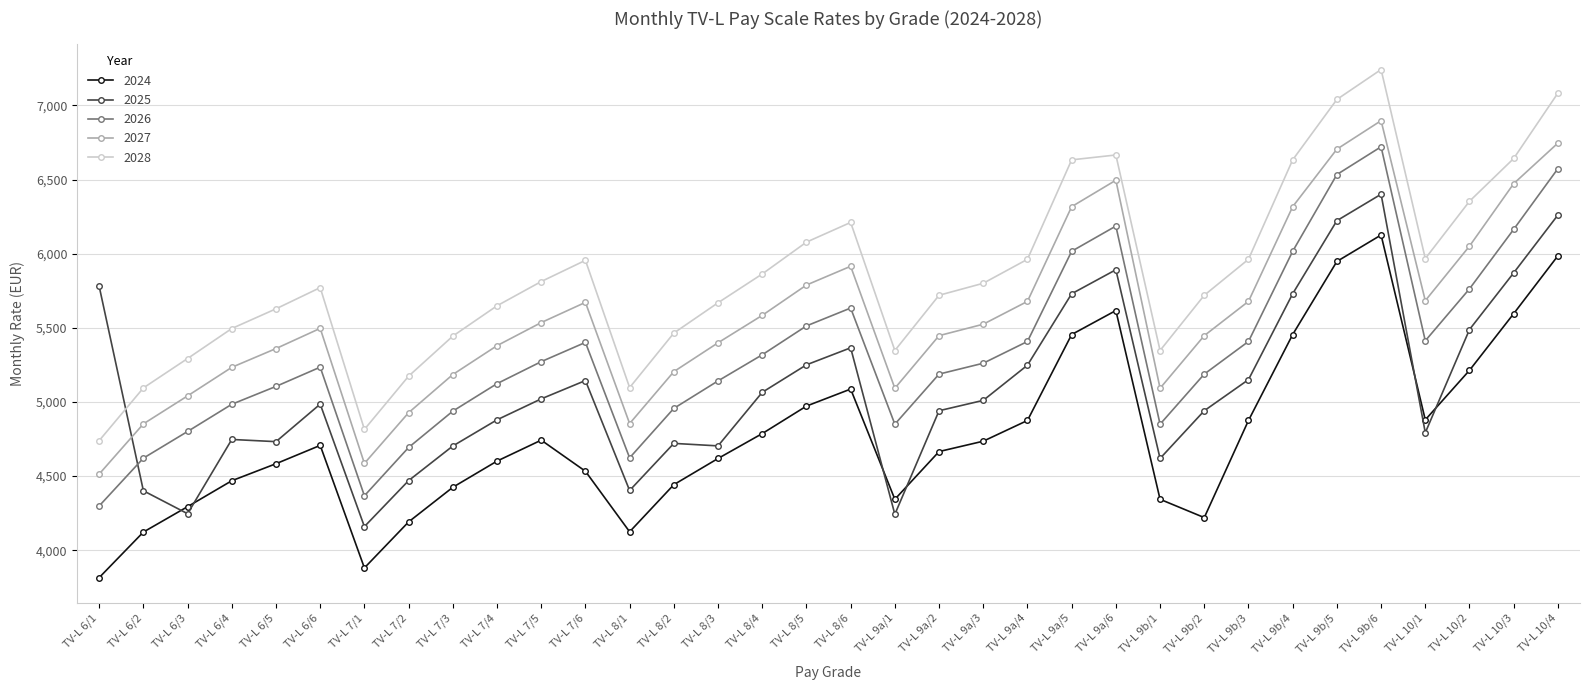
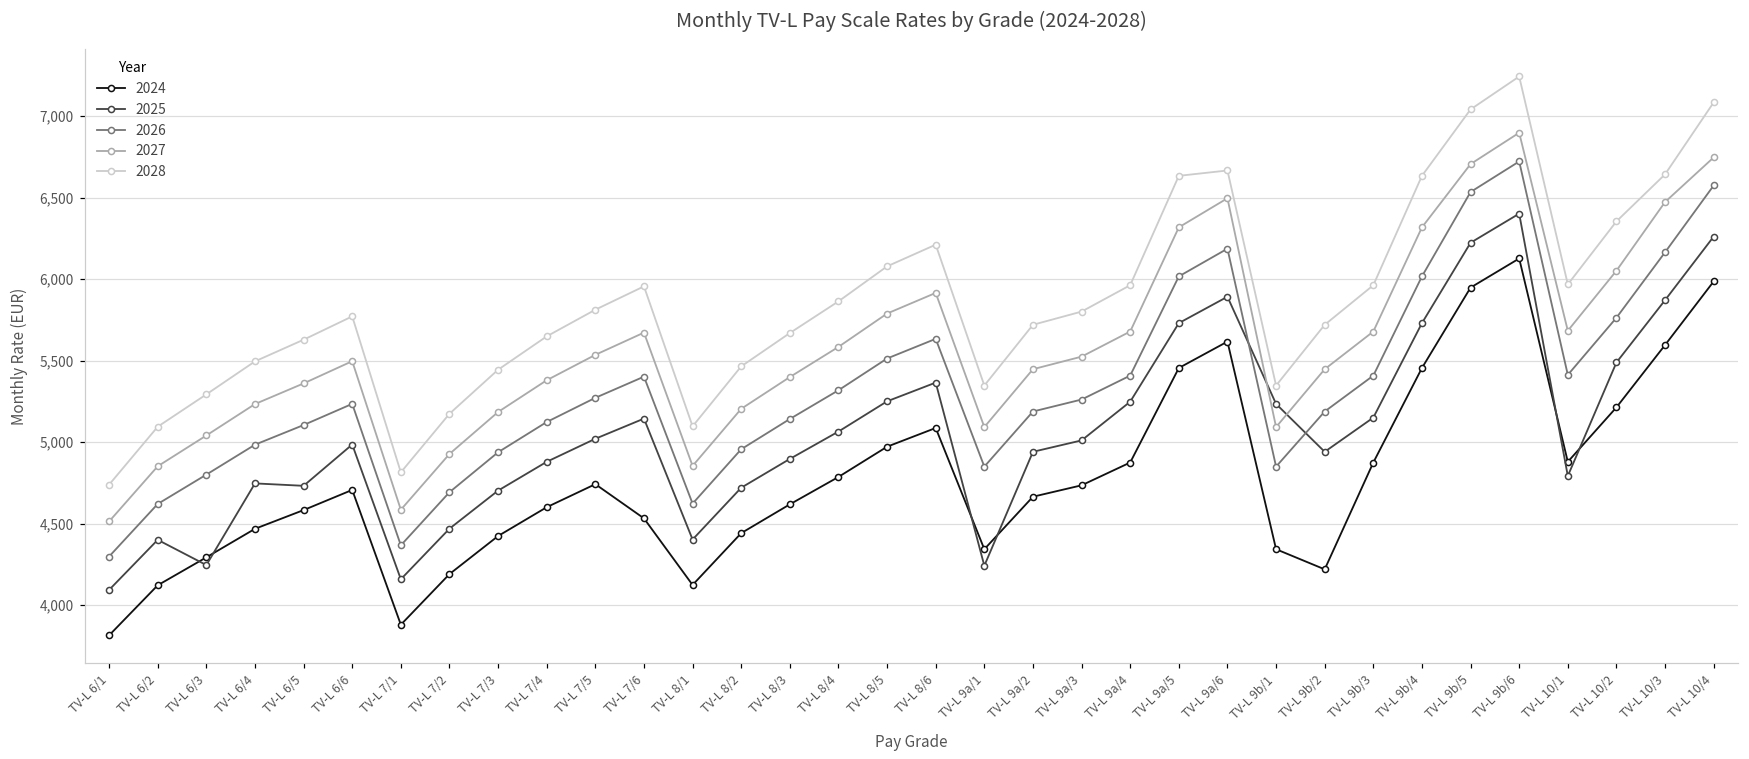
  {
    "2024": {
      "TV-L 6/1": "3,820",
      "TV-L 6/2": "4,120",
      "TV-L 6/3": "4,290",
      "TV-L 6/4": "4,470",
      "TV-L 6/5": "4,580",
      "TV-L 6/6": "4,710",
      "TV-L 7/1": "3,880",
      "TV-L 7/2": "4,190",
      "TV-L 7/3": "4,420",
      "TV-L 7/4": "4,600",
      "TV-L 7/5": "4,740",
      "TV-L 7/6": "4,530",
      "TV-L 8/1": "4,120",
      "TV-L 8/2": "4,440",
      "TV-L 8/3": "4,620",
      "TV-L 8/4": "4,790",
      "TV-L 8/5": "4,970",
      "TV-L 8/6": "5,090",
      "TV-L 9a/1": "4,340",
      "TV-L 9a/2": "4,670",
      "TV-L 9a/3": "4,740",
      "TV-L 9a/4": "4,880",
      "TV-L 9a/5": "5,450",
      "TV-L 9a/6": "5,620",
      "TV-L 9b/1": "4,340",
      "TV-L 9b/2": "4,220",
      "TV-L 9b/3": "4,880",
      "TV-L 9b/4": "5,450",
      "TV-L 9b/5": "5,950",
      "TV-L 9b/6": "6,130",
      "TV-L 10/1": "4,880",
      "TV-L 10/2": "5,210",
      "TV-L 10/3": "5,600",
      "TV-L 10/4": "5,990"
    },
    "2025": {
-     "TV-L 6/1": "5,780",
+     "TV-L 6/1": "4,090",
      "TV-L 6/2": "4,400",
      "TV-L 6/3": "4,250",
      "TV-L 6/4": "4,750",
      "TV-L 6/5": "4,730",
      "TV-L 6/6": "4,990",
      "TV-L 7/1": "4,160",
      "TV-L 7/2": "4,470",
      "TV-L 7/3": "4,700",
      "TV-L 7/4": "4,880",
      "TV-L 7/5": "5,020",
      "TV-L 7/6": "5,140",
      "TV-L 8/1": "4,400",
      "TV-L 8/2": "4,720",
-     "TV-L 8/3": "4,700",
+     "TV-L 8/3": "4,900",
      "TV-L 8/4": "5,060",
      "TV-L 8/5": "5,250",
      "TV-L 8/6": "5,370",
      "TV-L 9a/1": "4,240",
      "TV-L 9a/2": "4,940",
      "TV-L 9a/3": "5,010",
      "TV-L 9a/4": "5,250",
      "TV-L 9a/5": "5,730",
      "TV-L 9a/6": "5,890",
-     "TV-L 9b/1": "4,620",
+     "TV-L 9b/1": "5,230",
      "TV-L 9b/2": "4,940",
      "TV-L 9b/3": "5,150",
      "TV-L 9b/4": "5,730",
      "TV-L 9b/5": "6,220",
      "TV-L 9b/6": "6,400",
      "TV-L 10/1": "4,790",
      "TV-L 10/2": "5,490",
      "TV-L 10/3": "5,870",
      "TV-L 10/4": "6,260"
    },
    "2026": {
      "TV-L 6/1": "4,300",
      "TV-L 6/2": "4,620",
      "TV-L 6/3": "4,800",
      "TV-L 6/4": "4,980",
      "TV-L 6/5": "5,100",
      "TV-L 6/6": "5,230",
      "TV-L 7/1": "4,370",
      "TV-L 7/2": "4,690",
      "TV-L 7/3": "4,940",
      "TV-L 7/4": "5,120",
      "TV-L 7/5": "5,270",
      "TV-L 7/6": "5,400",
      "TV-L 8/1": "4,620",
      "TV-L 8/2": "4,960",
      "TV-L 8/3": "5,140",
      "TV-L 8/4": "5,320",
      "TV-L 8/5": "5,510",
      "TV-L 8/6": "5,630",
      "TV-L 9a/1": "4,850",
      "TV-L 9a/2": "5,190",
      "TV-L 9a/3": "5,260",
      "TV-L 9a/4": "5,410",
      "TV-L 9a/5": "6,020",
      "TV-L 9a/6": "6,190",
      "TV-L 9b/1": "4,850",
      "TV-L 9b/2": "5,190",
      "TV-L 9b/3": "5,410",
      "TV-L 9b/4": "6,020",
      "TV-L 9b/5": "6,530",
      "TV-L 9b/6": "6,720",
      "TV-L 10/1": "5,410",
      "TV-L 10/2": "5,760",
      "TV-L 10/3": "6,160",
      "TV-L 10/4": "6,570"
    }
  }
